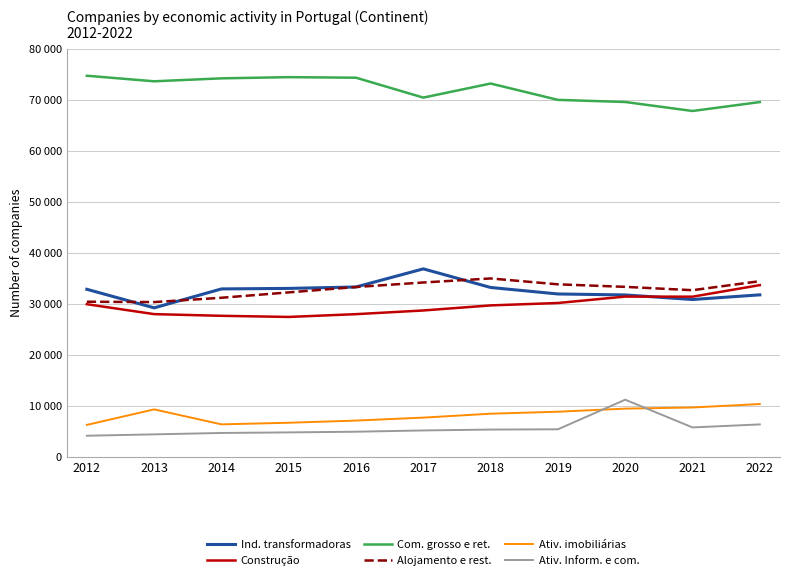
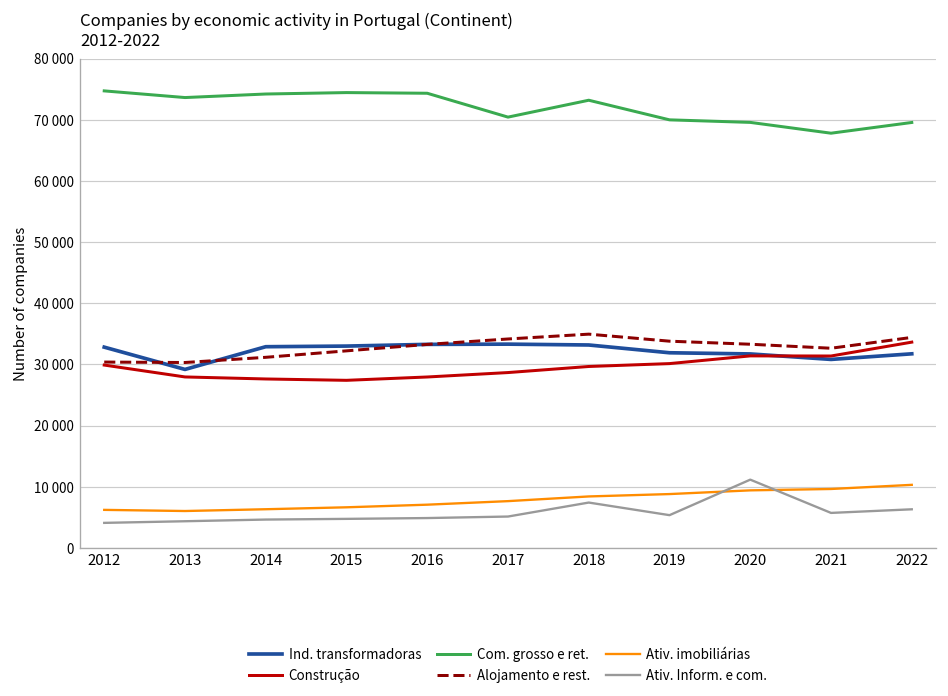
  {
    "Ind. transformadoras": {
      "2012": 33000,
      "2013": 29000,
      "2014": 33000,
      "2015": 33000,
-     "2017": 37000,
+     "2017": 33000,
      "2018": 33000,
      "2019": 32000,
      "2021": 31000,
      "2022": 32000
    },
    "Com. grosso e ret.": {
      "2012": 75000,
      "2013": 74000,
      "2014": 74000,
      "2015": 74000,
      "2016": 74000,
      "2017": 70000,
      "2018": 73000,
      "2019": 70000,
      "2020": 70000,
      "2021": 68000,
      "2022": 70000
    },
    "Ativ. imobiliárias": {
      "2012": 6000,
-     "2013": 9000,
+     "2013": 6000,
      "2014": 6000,
      "2015": 7000,
      "2016": 7000,
      "2017": 8000,
      "2018": 8000,
      "2019": 9000,
      "2020": 9000,
      "2021": 10000,
      "2022": 10000
    },
    "Ativ. Inform. e com.": {
      "2012": 4000,
      "2013": 4000,
      "2014": 5000,
      "2015": 5000,
      "2016": 5000,
      "2017": 5000,
-     "2018": 5000,
+     "2018": 7000,
      "2019": 5000,
      "2020": 11000,
      "2021": 6000,
      "2022": 6000
    }
  }
